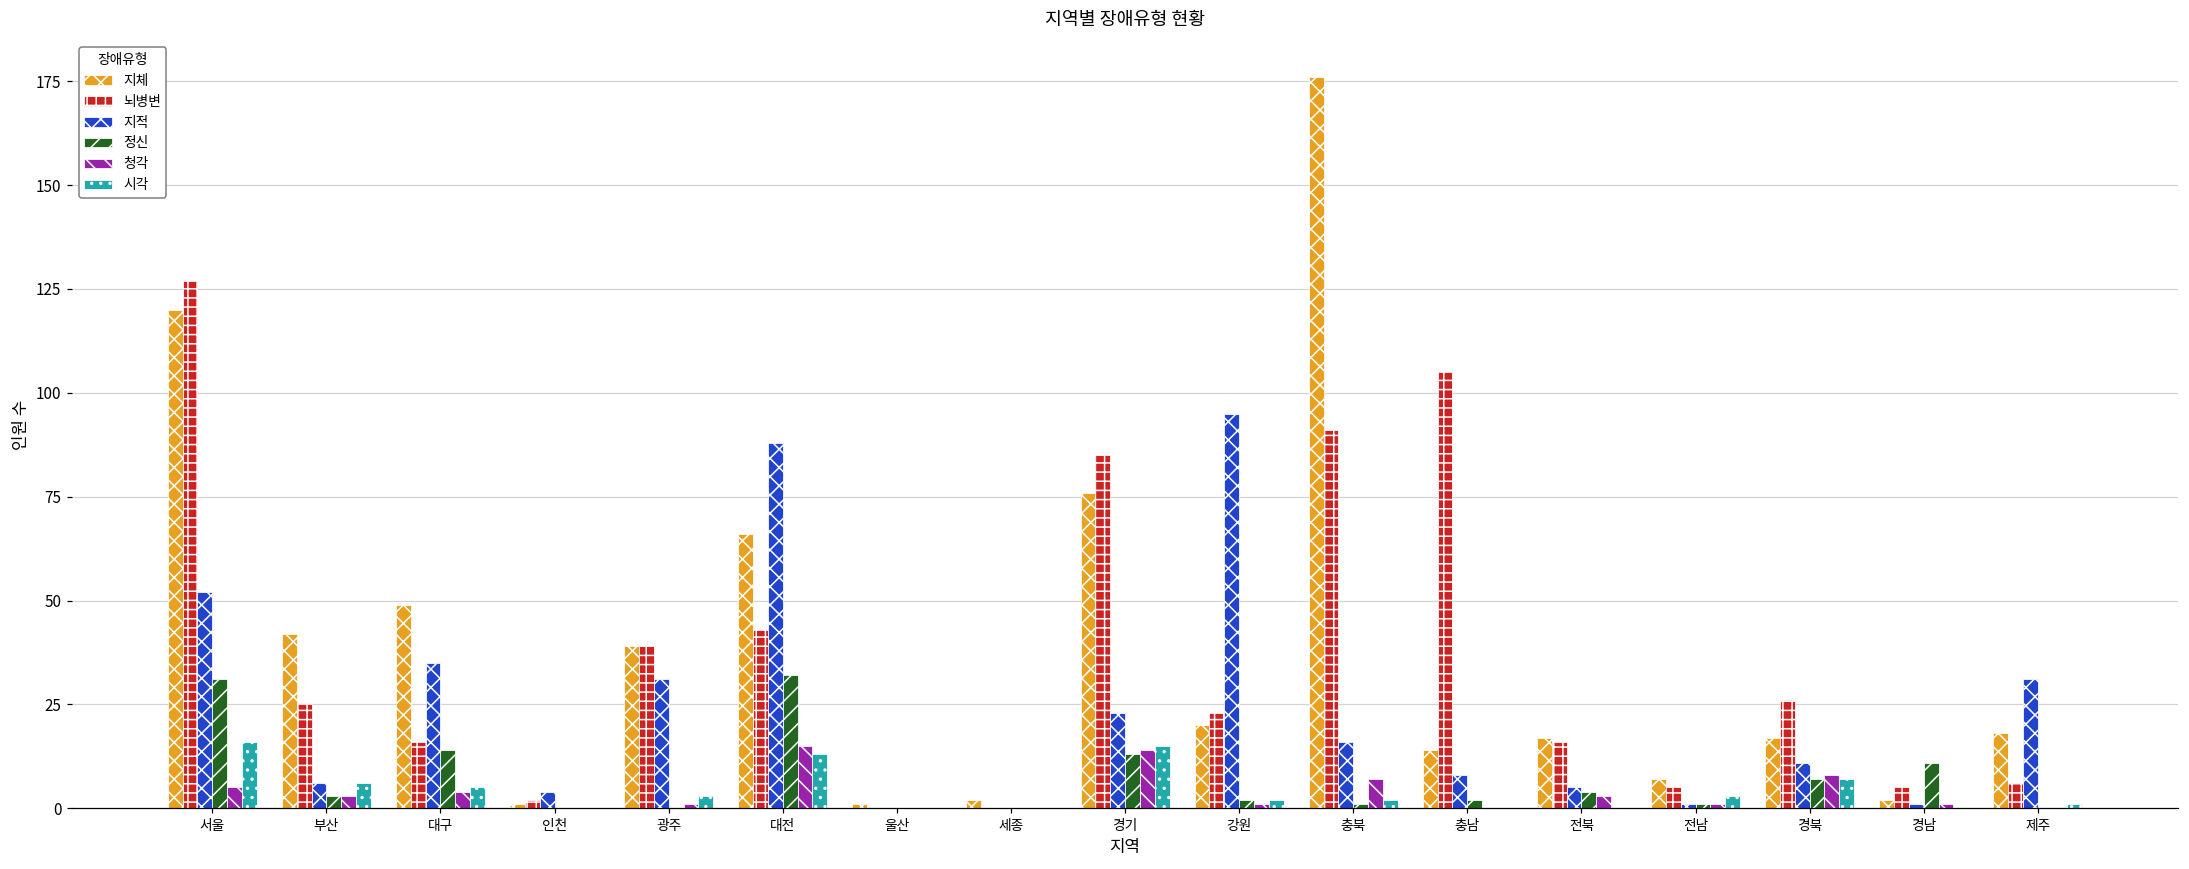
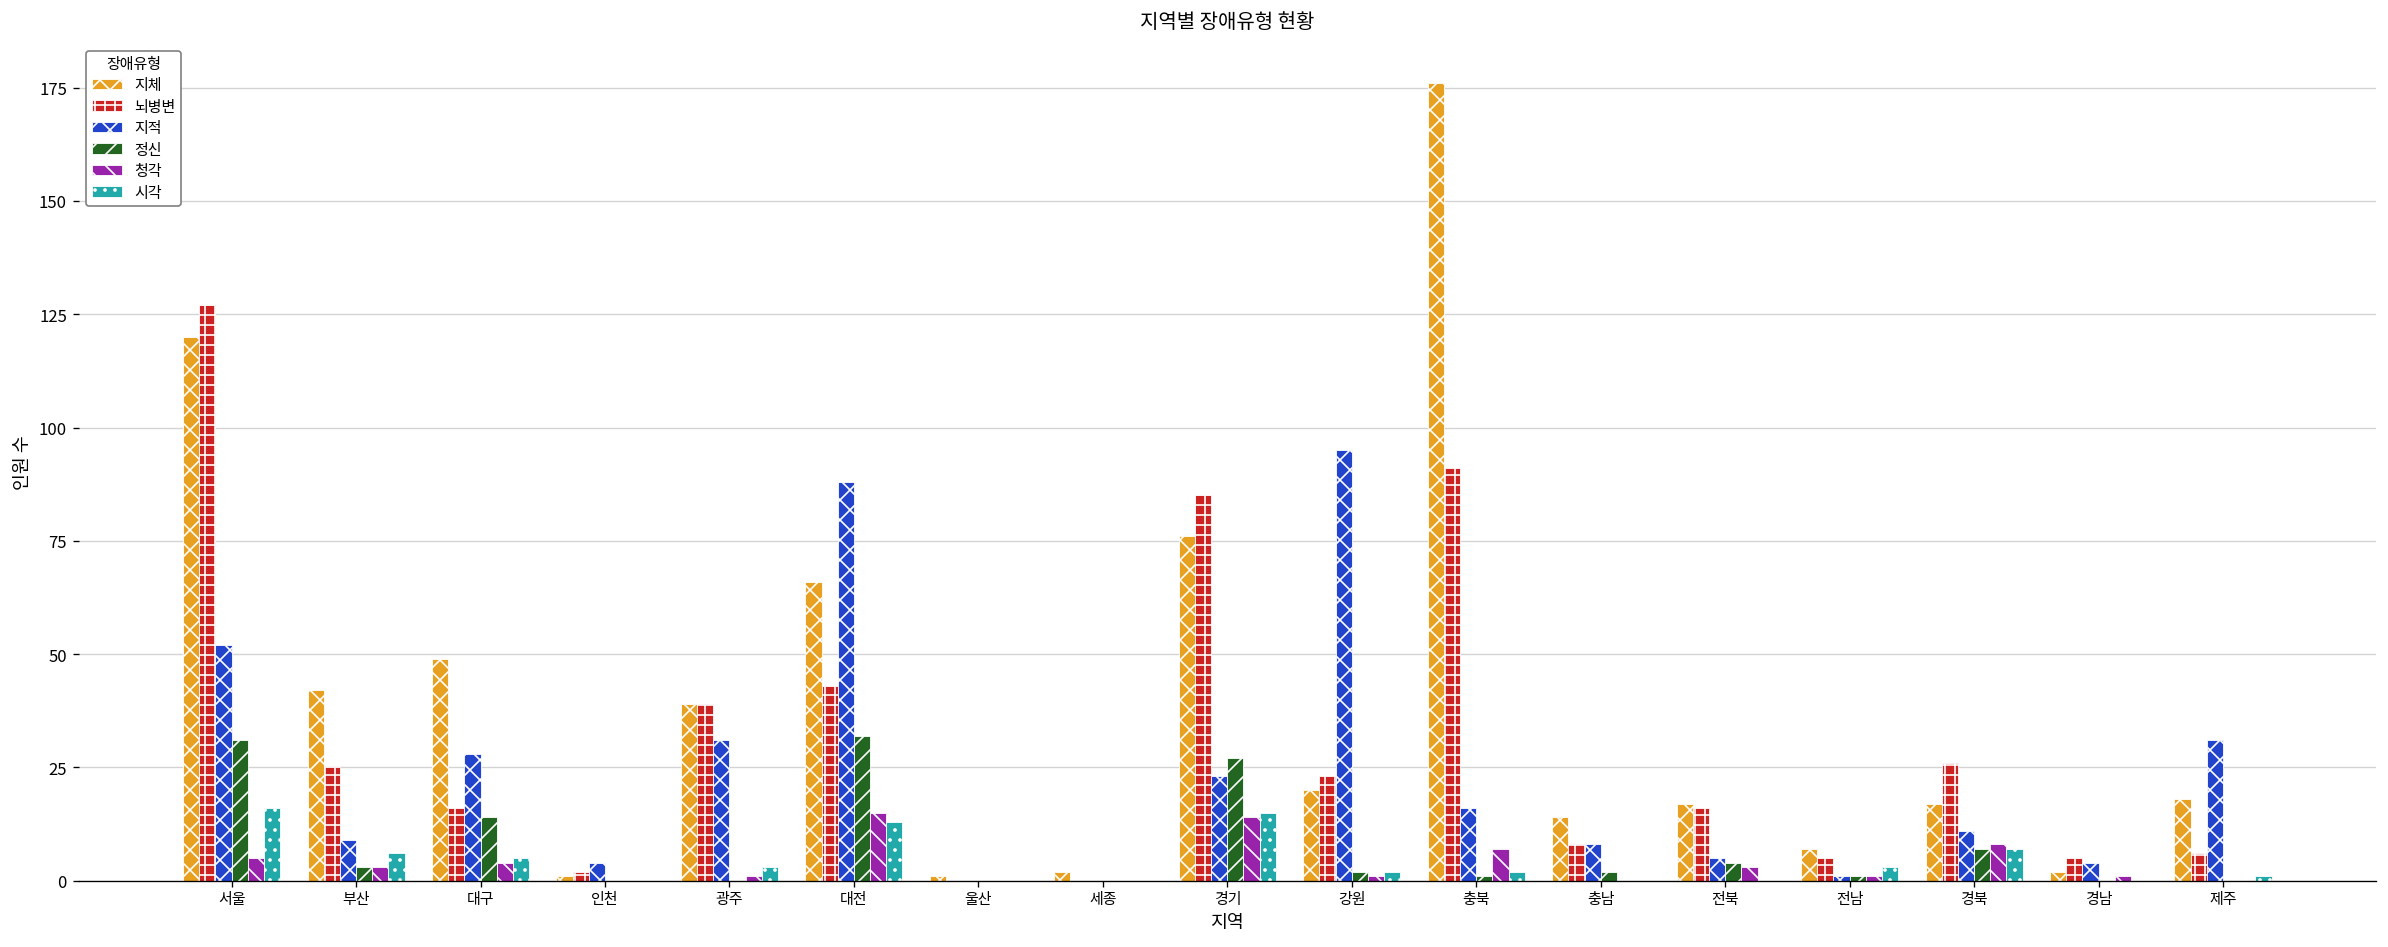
  {
    "지체": {
      "서울": 120,
      "부산": 42,
      "대구": 49,
      "인천": 1,
      "광주": 39,
      "대전": 66,
      "울산": 1,
      "세종": 2,
      "경기": 76,
      "강원": 20,
      "충북": 176,
      "충남": 14,
      "전북": 17,
      "전남": 7,
      "경북": 17,
      "경남": 2,
      "제주": 18
    },
    "뇌병변": {
      "서울": 127,
      "부산": 25,
      "대구": 16,
      "인천": 2,
      "광주": 39,
      "대전": 43,
      "울산": 0,
      "세종": 0,
      "경기": 85,
      "강원": 23,
      "충북": 91,
-     "충남": 105,
+     "충남": 8,
      "전북": 16,
      "전남": 5,
      "경북": 26,
      "경남": 5,
      "제주": 6
    },
    "지적": {
      "서울": 52,
-     "부산": 6,
-     "대구": 35,
+     "부산": 9,
+     "대구": 28,
      "인천": 4,
      "광주": 31,
      "대전": 88,
      "울산": 0,
      "세종": 0,
      "경기": 23,
      "강원": 95,
      "충북": 16,
      "충남": 8,
      "전북": 5,
      "전남": 1,
      "경북": 11,
-     "경남": 1,
+     "경남": 4,
      "제주": 31
    },
    "정신": {
      "서울": 31,
      "부산": 3,
      "대구": 14,
      "인천": 0,
      "광주": 0,
      "대전": 32,
      "울산": 0,
      "세종": 0,
-     "경기": 13,
+     "경기": 27,
      "강원": 2,
      "충북": 1,
      "충남": 2,
      "전북": 4,
      "전남": 1,
      "경북": 7,
-     "경남": 11,
+     "경남": 0,
      "제주": 0
    },
    "청각": {
      "서울": 5,
      "부산": 3,
      "대구": 4,
      "인천": 0,
      "광주": 1,
      "대전": 15,
      "울산": 0,
      "세종": 0,
      "경기": 14,
      "강원": 1,
      "충북": 7,
      "충남": 0,
      "전북": 3,
      "전남": 1,
      "경북": 8,
      "경남": 1,
      "제주": 0
    },
    "시각": {
      "서울": 16,
      "부산": 6,
      "대구": 5,
      "인천": 0,
      "광주": 3,
      "대전": 13,
      "울산": 0,
      "세종": 0,
      "경기": 15,
      "강원": 2,
      "충북": 2,
      "충남": 0,
      "전북": 0,
      "전남": 3,
      "경북": 7,
      "경남": 0,
      "제주": 1
    }
  }
